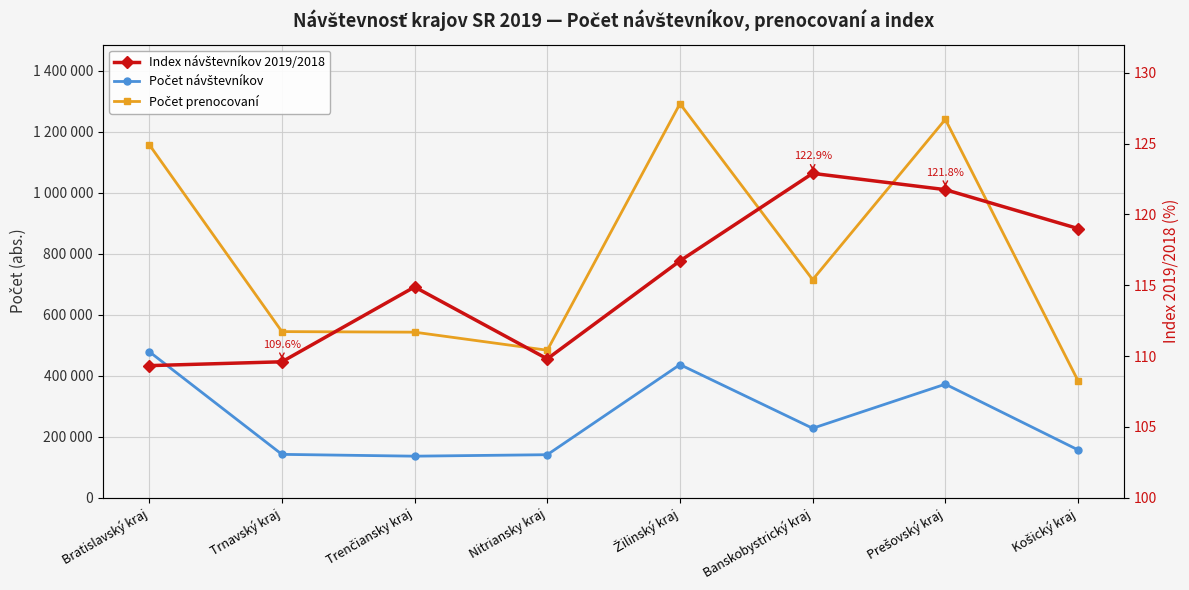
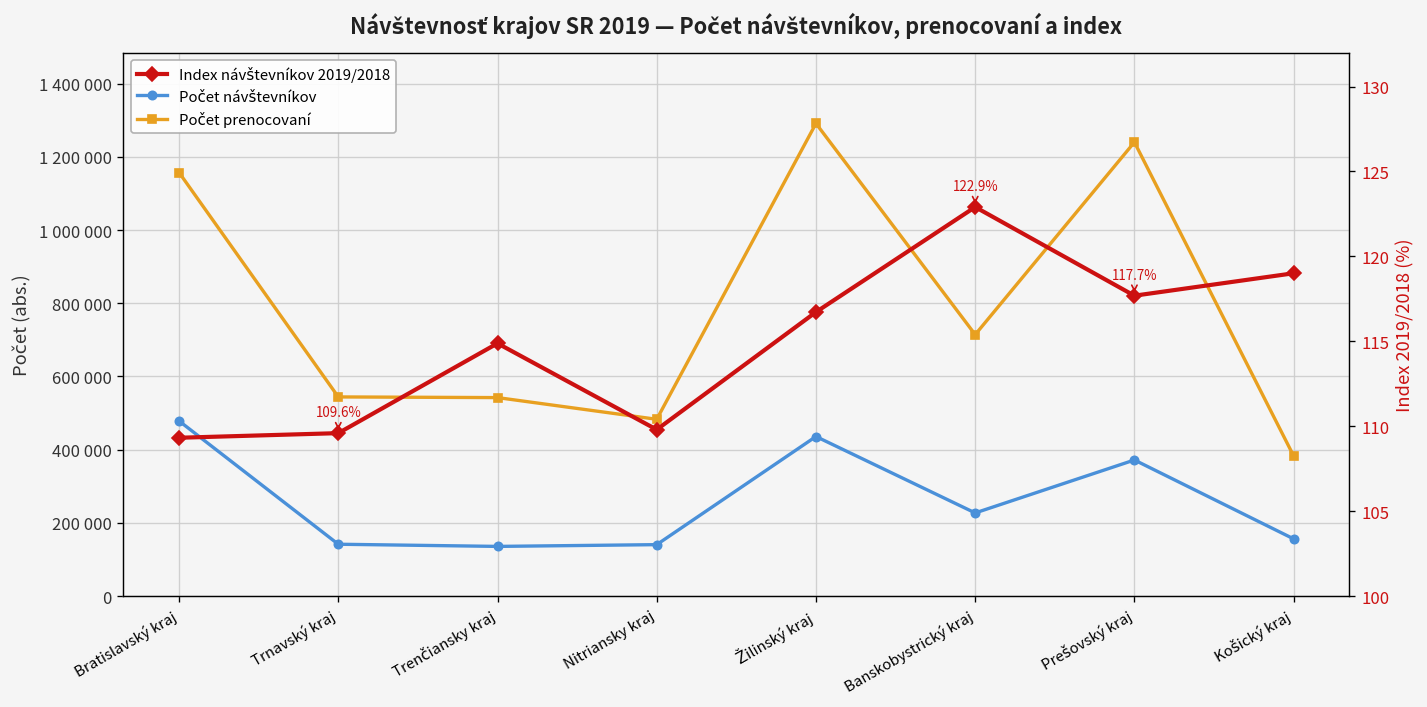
  {
    "Index návštevníkov 2019/2018": {
      "Trnavský kraj": "109.6%",
      "Banskobystrický kraj": "122.9%",
-     "Prešovský kraj": "121.8%"
+     "Prešovský kraj": "117.7%"
    }
  }
